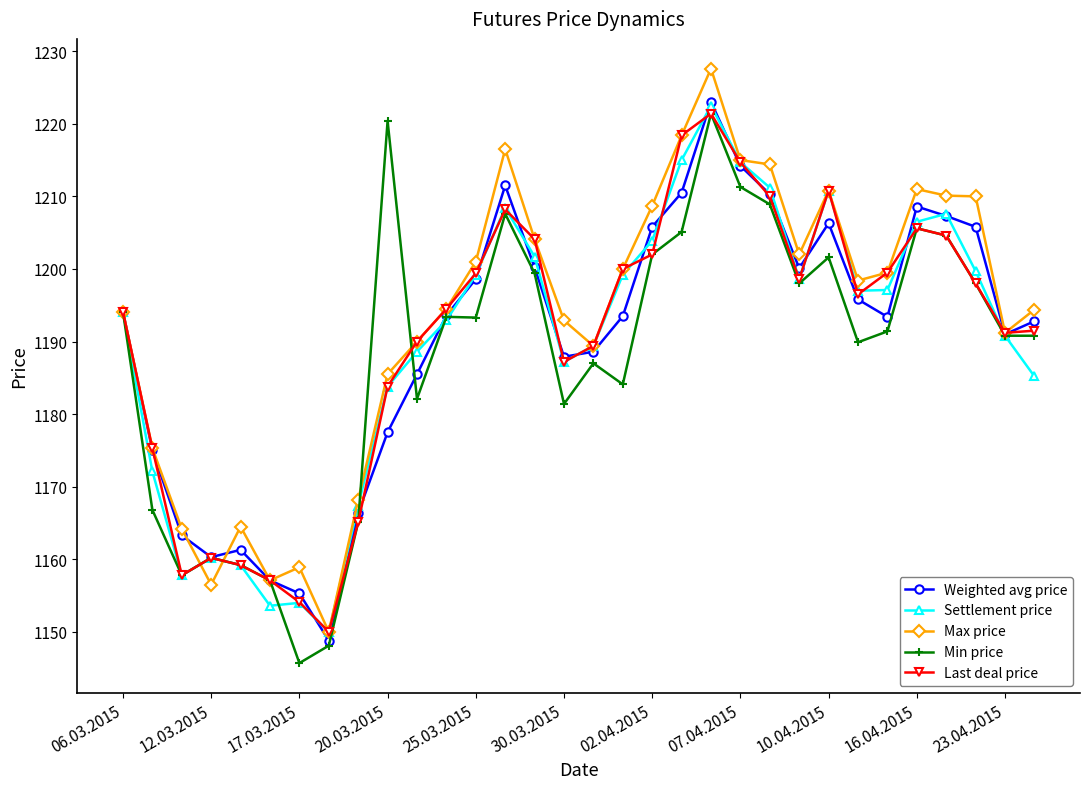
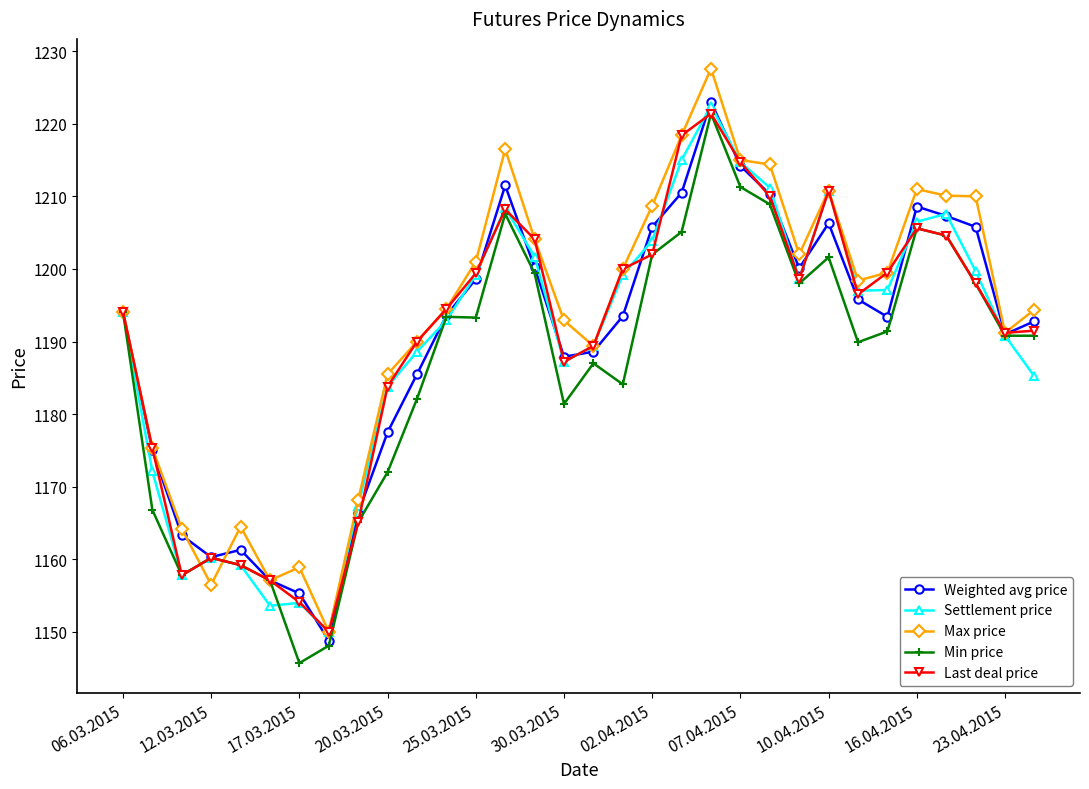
  {
    "Weighted avg price": {
      "17.03.2015": 1155,
      "20.03.2015": 1178,
      "25.03.2015": 1199,
      "30.03.2015": 1188,
      "02.04.2015": 1206,
      "07.04.2015": 1214,
      "10.04.2015": 1206,
      "16.04.2015": 1209
    },
    "Settlement price": {
      "02.04.2015": 1204,
      "16.04.2015": 1207
    },
    "Max price": {
      "12.03.2015": 1157,
      "17.03.2015": 1159,
      "20.03.2015": 1186,
      "25.03.2015": 1201,
      "30.03.2015": 1193,
      "02.04.2015": 1209,
      "16.04.2015": 1211
    },
    "Min price": {
      "17.03.2015": 1146,
-     "20.03.2015": 1220,
+     "20.03.2015": 1172,
      "25.03.2015": 1193,
      "30.03.2015": 1181,
      "07.04.2015": 1211,
      "10.04.2015": 1202
    }
  }
